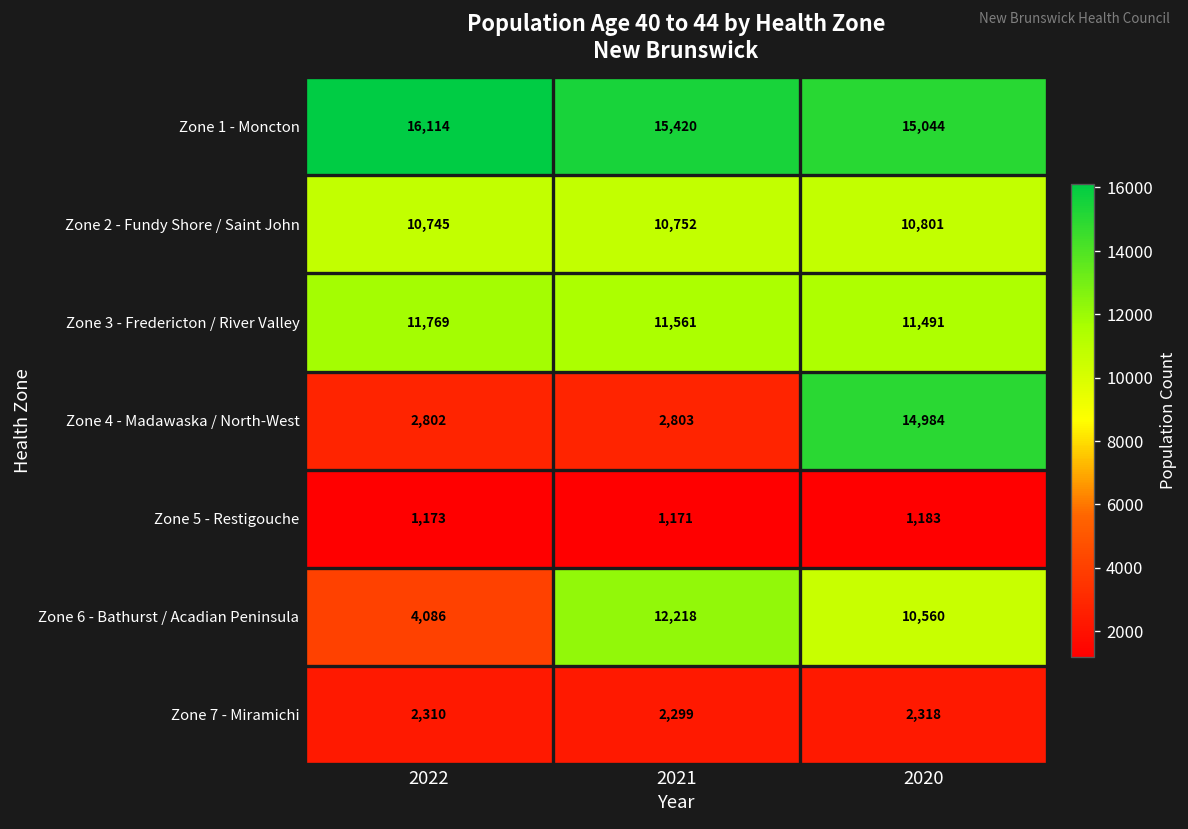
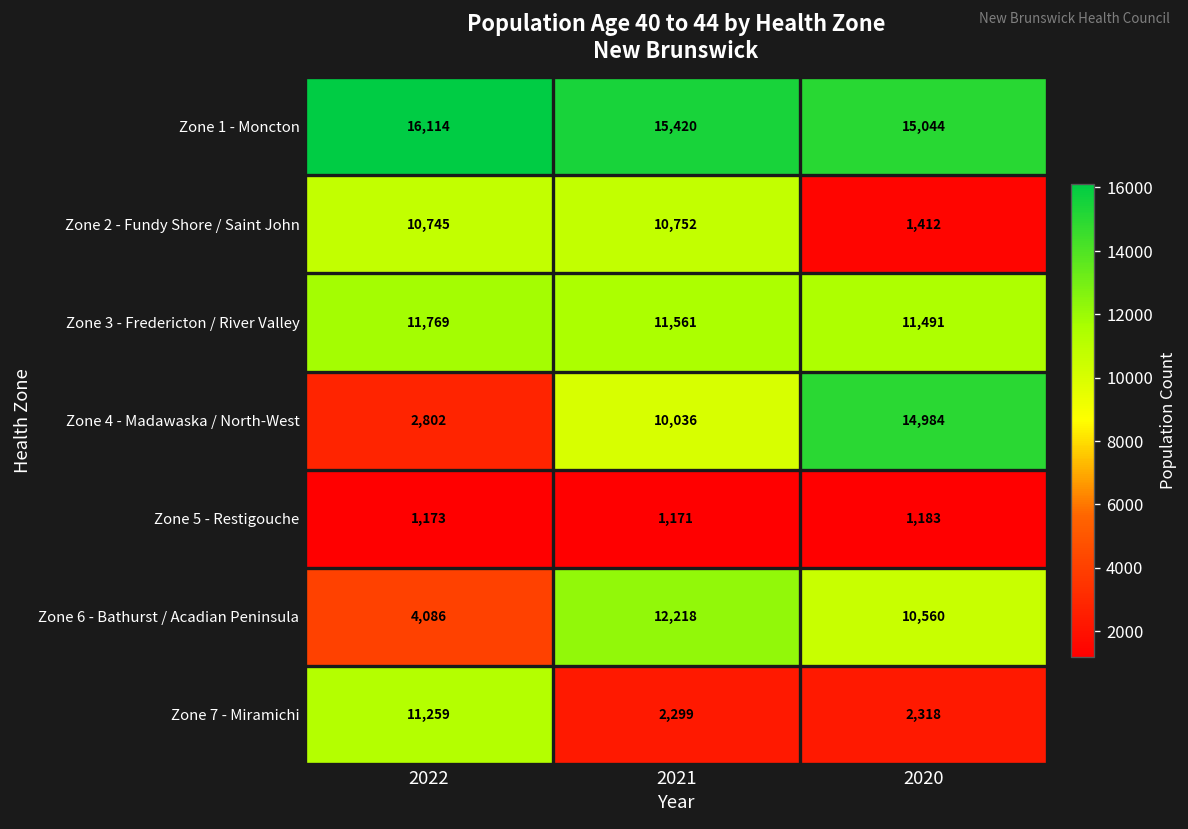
  {
    "Zone 1 - Moncton": {
      "2022": "16,114",
      "2021": "15,420",
      "2020": "15,044"
    },
    "Zone 2 - Fundy Shore / Saint John": {
      "2022": "10,745",
      "2021": "10,752",
-     "2020": "10,801"
+     "2020": "1,412"
    },
    "Zone 3 - Fredericton / River Valley": {
      "2022": "11,769",
      "2021": "11,561",
      "2020": "11,491"
    },
    "Zone 4 - Madawaska / North-West": {
      "2022": "2,802",
-     "2021": "2,803",
+     "2021": "10,036",
      "2020": "14,984"
    },
    "Zone 5 - Restigouche": {
      "2022": "1,173",
      "2021": "1,171",
      "2020": "1,183"
    },
    "Zone 6 - Bathurst / Acadian Peninsula": {
      "2022": "4,086",
      "2021": "12,218",
      "2020": "10,560"
    },
    "Zone 7 - Miramichi": {
-     "2022": "2,310",
+     "2022": "11,259",
      "2021": "2,299",
      "2020": "2,318"
    }
  }
